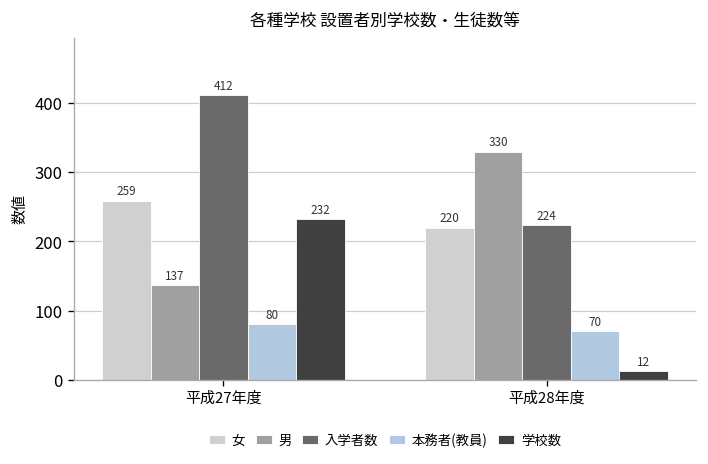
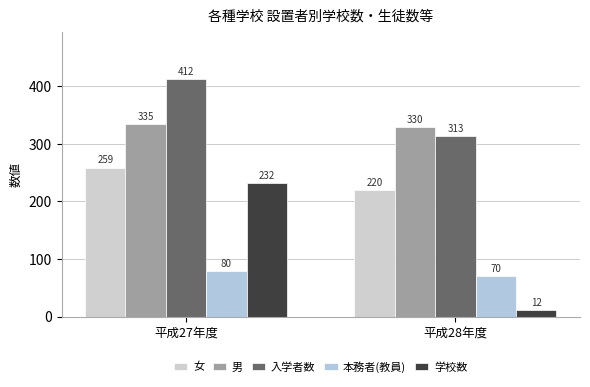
  {
    "男": {
-     "平成27年度": 137,
+     "平成27年度": 335,
      "平成28年度": 330
    },
    "入学者数": {
      "平成27年度": 412,
-     "平成28年度": 224
+     "平成28年度": 313
    },
    "学校数": {
      "平成27年度": 232,
      "平成28年度": 12
    }
  }
